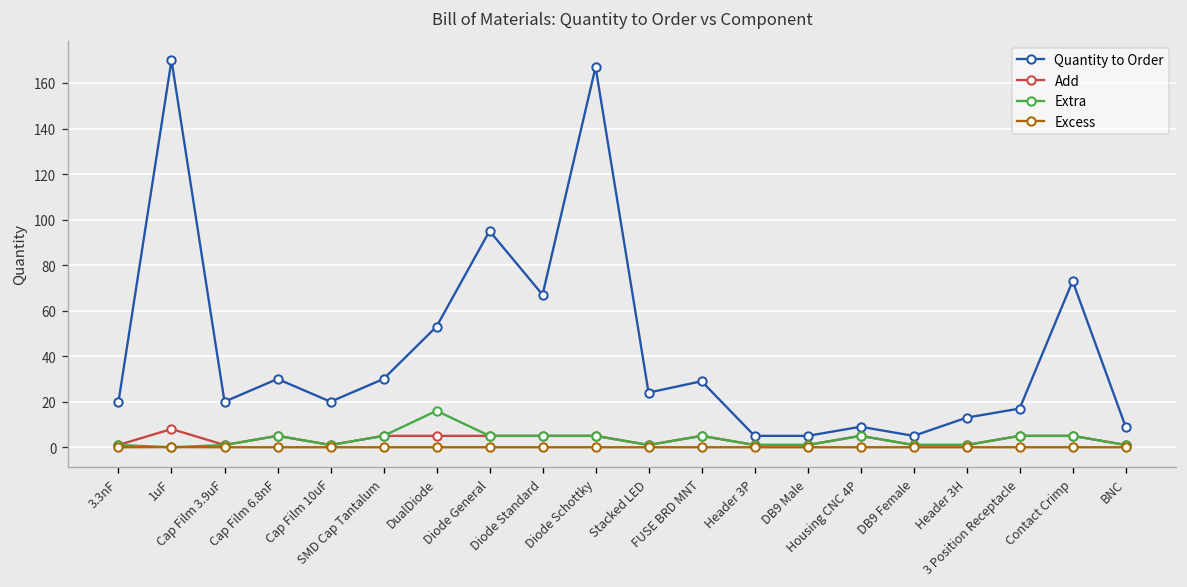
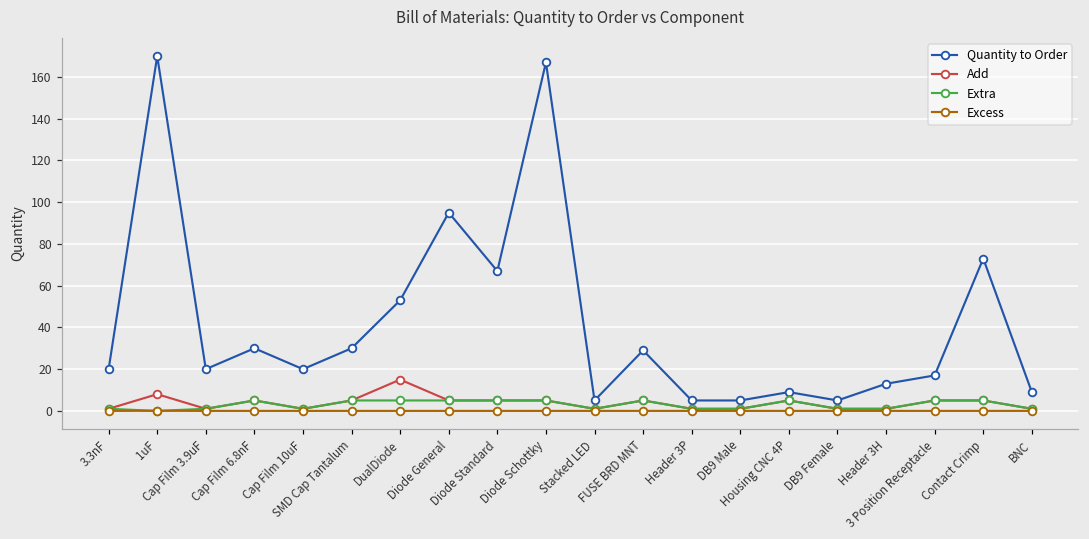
  {
    "Quantity to Order": {
      "3.3nF": 20,
      "1uF": 170,
      "Cap Film 3.9uF": 20,
      "Cap Film 6.8nF": 30,
      "Cap Film 10uF": 20,
      "SMD Cap Tantalum": 30,
      "DualDiode": 53,
      "Diode General": 95,
      "Diode Standard": 67,
      "Diode Schottky": 167,
-     "Stacked LED": 24,
+     "Stacked LED": 5,
      "FUSE BRD MNT": 29,
      "Header 3P": 5,
      "DB9 Male": 5,
      "Housing CNC 4P": 9,
      "DB9 Female": 5,
      "Header 3H": 13,
      "3 Position Receptacle": 17,
      "Contact Crimp": 73,
      "BNC": 9
    },
    "Add": {
      "1uF": 8,
-     "DualDiode": 5
+     "DualDiode": 15
    },
    "Extra": {
-     "DualDiode": 16
+     "DualDiode": 5
    },
    "Excess": {
      "Cap Film 6.8nF": 0,
      "SMD Cap Tantalum": 0,
      "DualDiode": 0,
      "Diode General": 0,
      "Diode Standard": 0,
      "Diode Schottky": 0,
      "FUSE BRD MNT": 0,
      "Housing CNC 4P": 0,
      "3 Position Receptacle": 0,
      "Contact Crimp": 0
    }
  }
